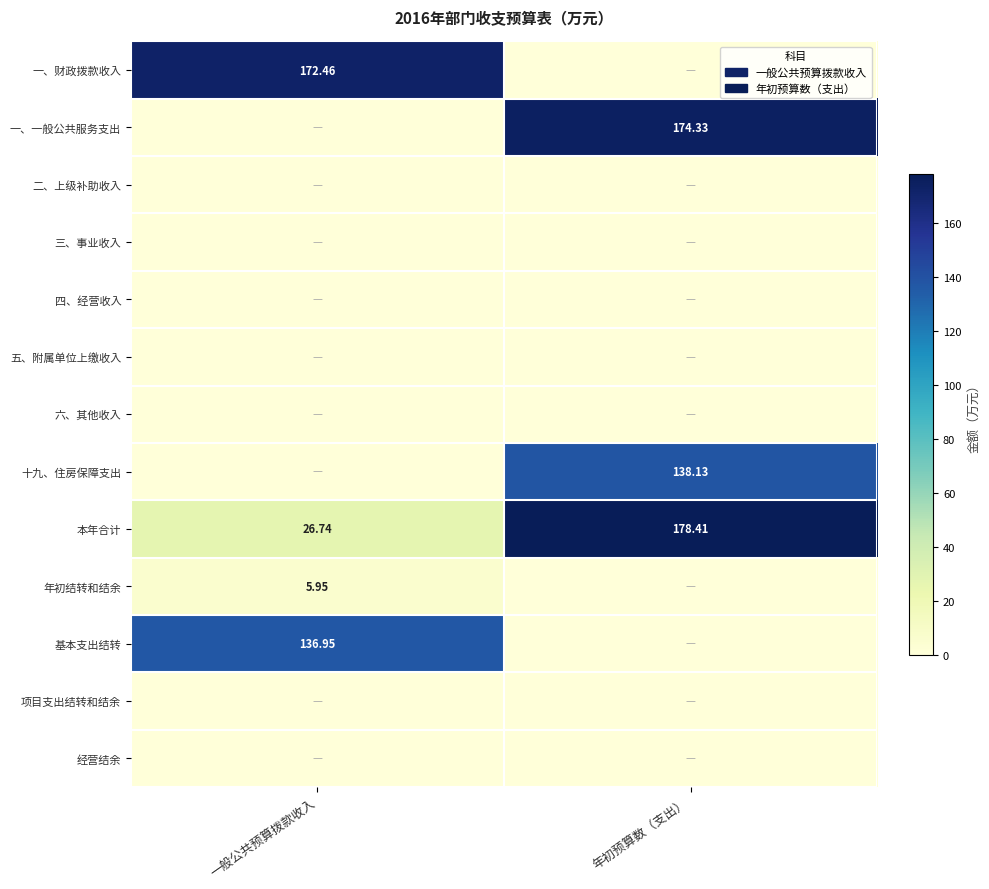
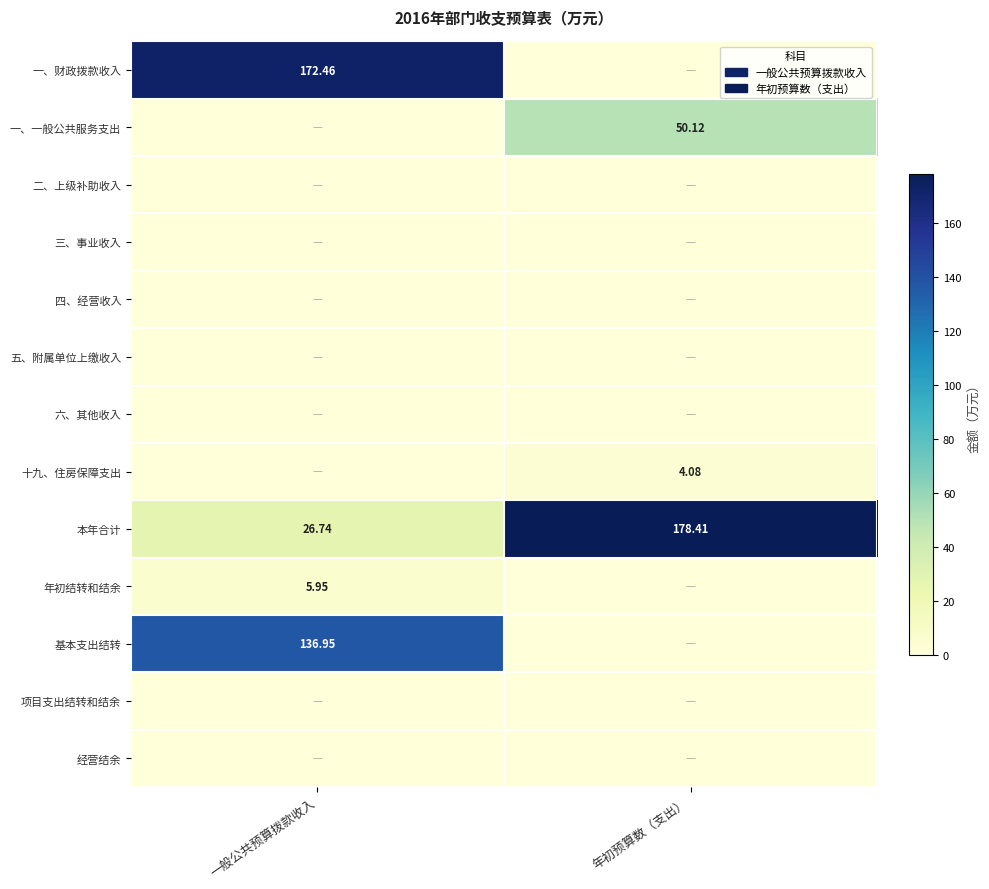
  {
    "一、财政拨款收入": {
      "一般公共预算拨款收入": 172.46
    },
    "一、一般公共服务支出": {
-     "年初预算数（支出）": 174.33
+     "年初预算数（支出）": 50.12
    },
    "十九、住房保障支出": {
-     "年初预算数（支出）": 138.13
+     "年初预算数（支出）": 4.08
    },
    "本年合计": {
      "一般公共预算拨款收入": 26.74,
      "年初预算数（支出）": 178.41
    },
    "年初结转和结余": {
      "一般公共预算拨款收入": 5.95
    },
    "基本支出结转": {
      "一般公共预算拨款收入": 136.95
    }
  }
